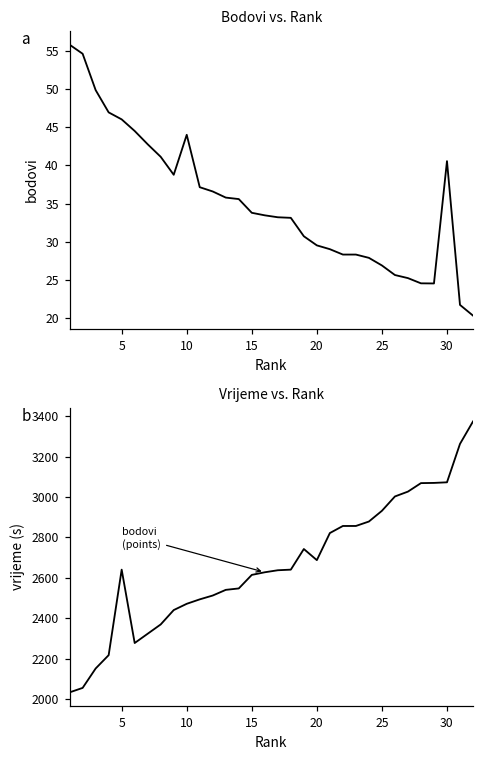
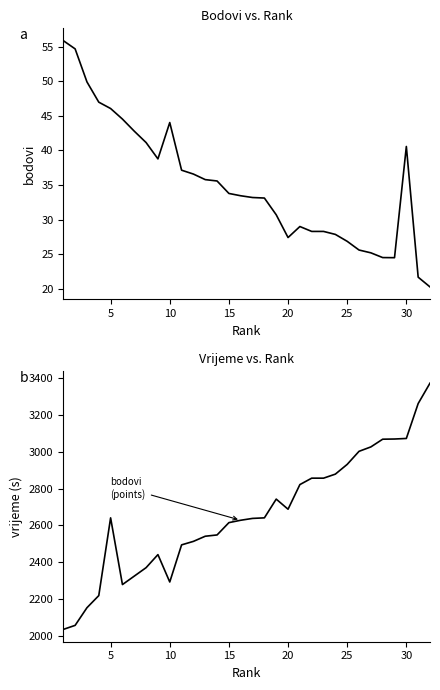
  {
    "Bodovi vs. Rank": {
      "5": 46,
      "10": 44,
      "15": 34,
-     "20": 30,
+     "20": 27,
      "25": 27,
      "30": 41
    },
    "Vrijeme vs. Rank": {
      "5": 2640,
-     "10": 2470,
+     "10": 2290,
      "15": 2620,
      "20": 2690,
      "25": 2930,
      "30": 3070
    }
  }
